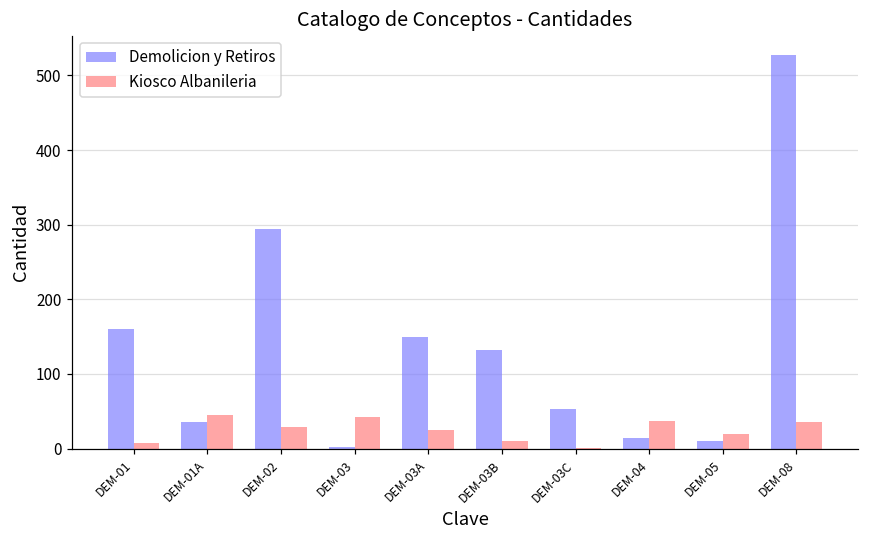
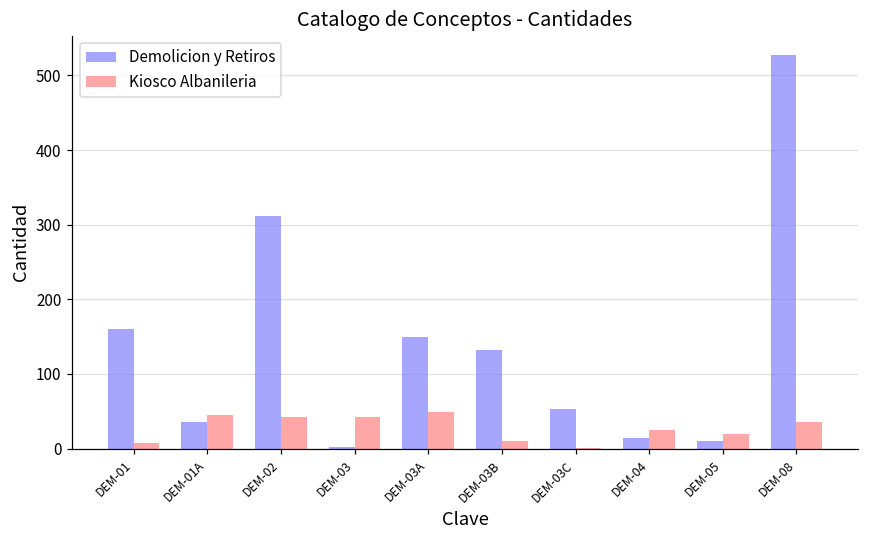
  {
    "Demolicion y Retiros": {
      "DEM-01": 160,
      "DEM-01A": 40,
-     "DEM-02": 290,
+     "DEM-02": 310,
      "DEM-03A": 150,
      "DEM-03B": 130,
      "DEM-03C": 50,
      "DEM-04": 10,
      "DEM-05": 10,
      "DEM-08": 530
    },
    "Kiosco Albanileria": {
      "DEM-01": 10,
      "DEM-01A": 40,
-     "DEM-02": 30,
+     "DEM-02": 40,
      "DEM-03": 40,
-     "DEM-03A": 30,
+     "DEM-03A": 50,
      "DEM-03B": 10,
-     "DEM-04": 40,
+     "DEM-04": 30,
      "DEM-05": 20,
      "DEM-08": 40
    }
  }
